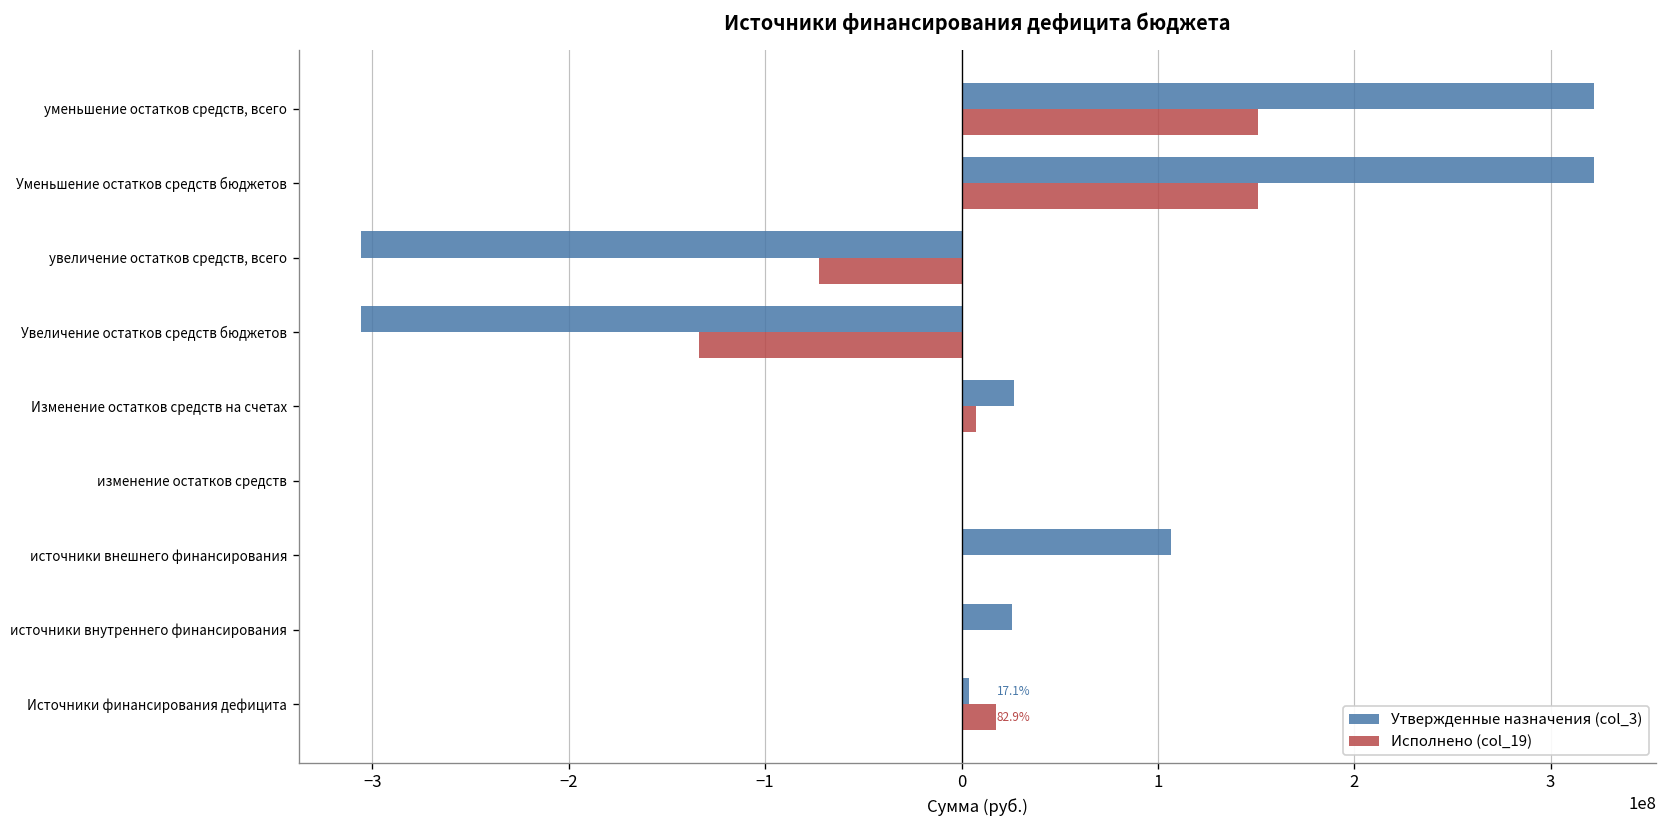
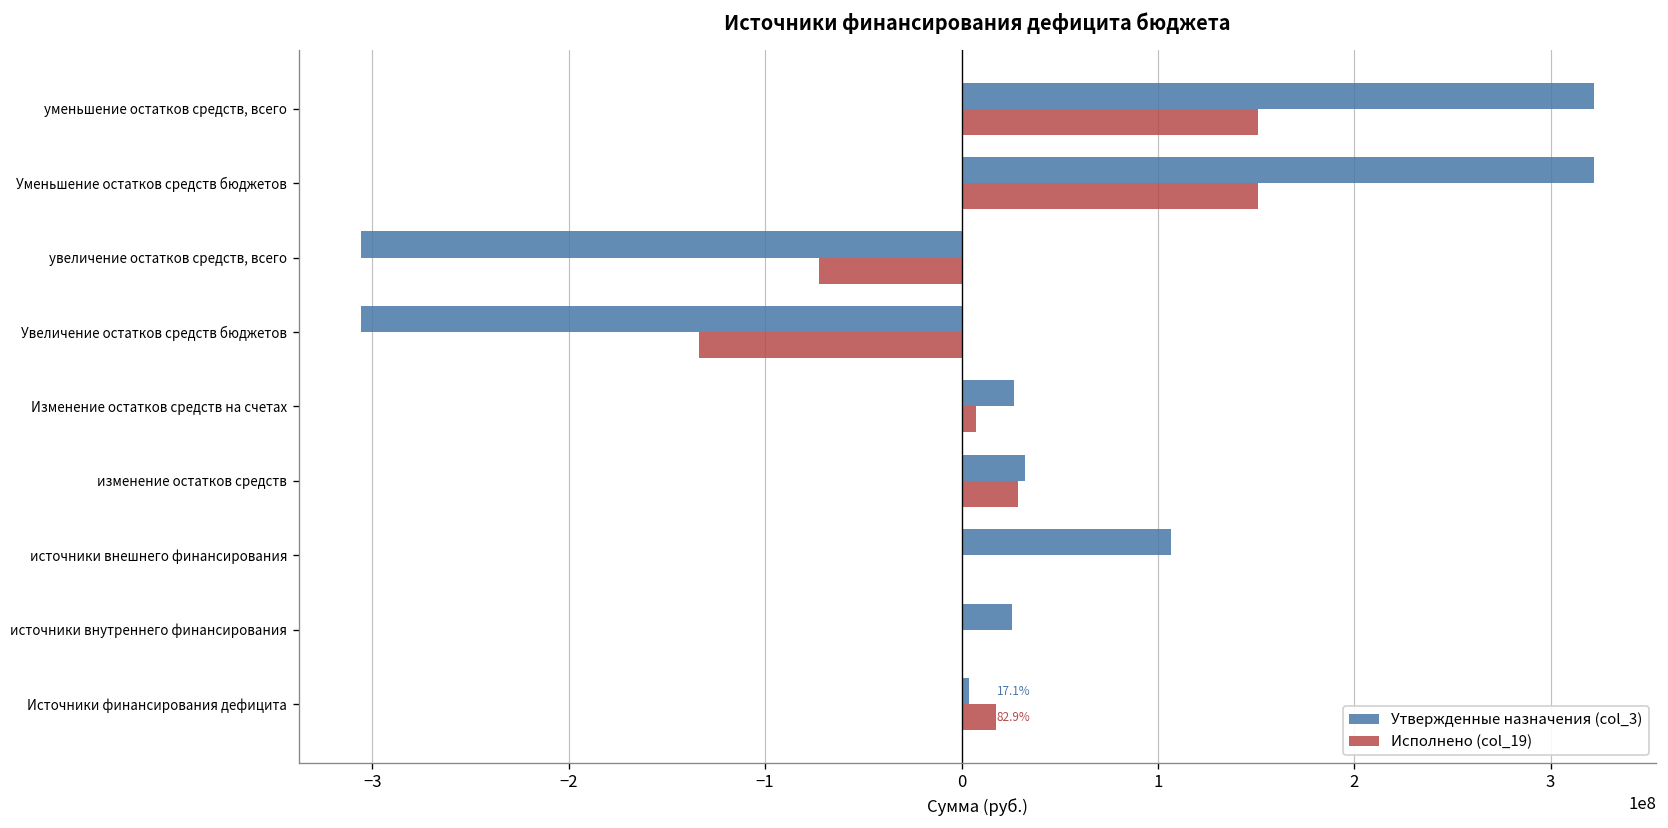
  {
    "Утвержденные назначения (col_3)": {
      "уменьшение остатков средств, всего": 322000000,
      "Уменьшение остатков средств бюджетов": 322000000,
      "увеличение остатков средств, всего": -306000000,
      "Увеличение остатков средств бюджетов": -306000000,
      "Изменение остатков средств на счетах": 27000000,
-     "изменение остатков средств": 0,
+     "изменение остатков средств": 32000000,
      "источники внешнего финансирования": 107000000,
      "источники внутреннего финансирования": 26000000,
      "Источники финансирования дефицита": 4000000
    },
    "Исполнено (col_19)": {
      "уменьшение остатков средств, всего": 151000000,
      "Уменьшение остатков средств бюджетов": 151000000,
      "увеличение остатков средств, всего": -72000000,
      "Увеличение остатков средств бюджетов": -133000000,
      "Изменение остатков средств на счетах": 7000000,
-     "изменение остатков средств": 0,
+     "изменение остатков средств": 29000000,
      "источники внешнего финансирования": 0,
      "источники внутреннего финансирования": 0
    }
  }
